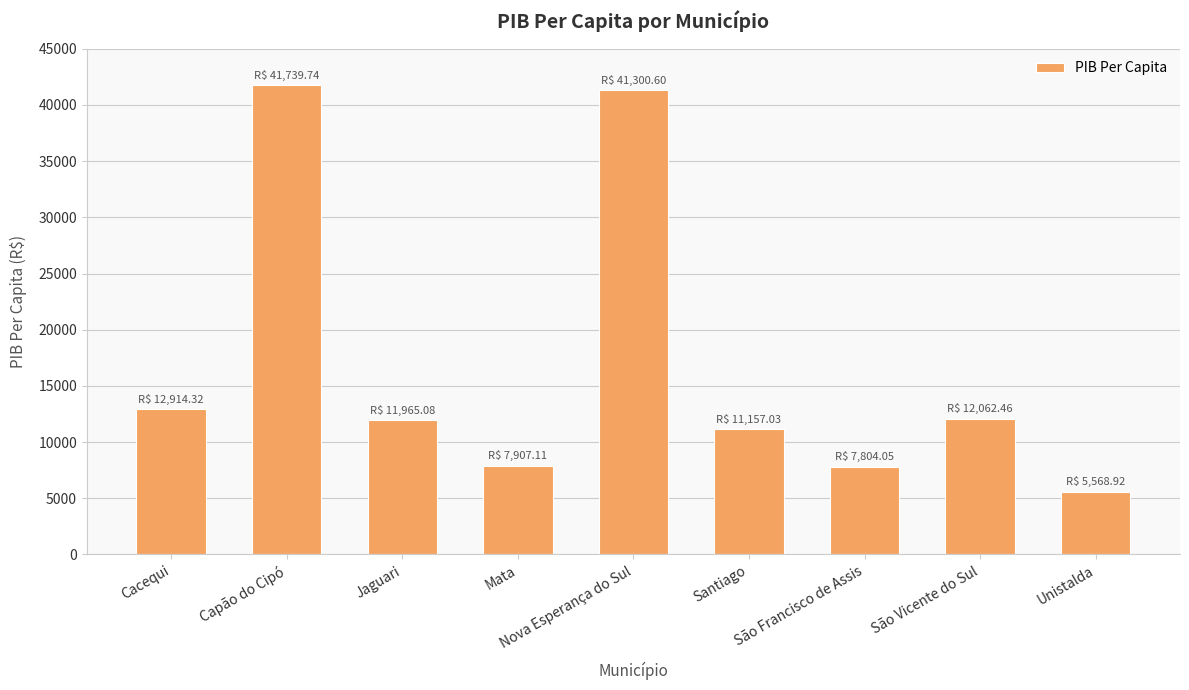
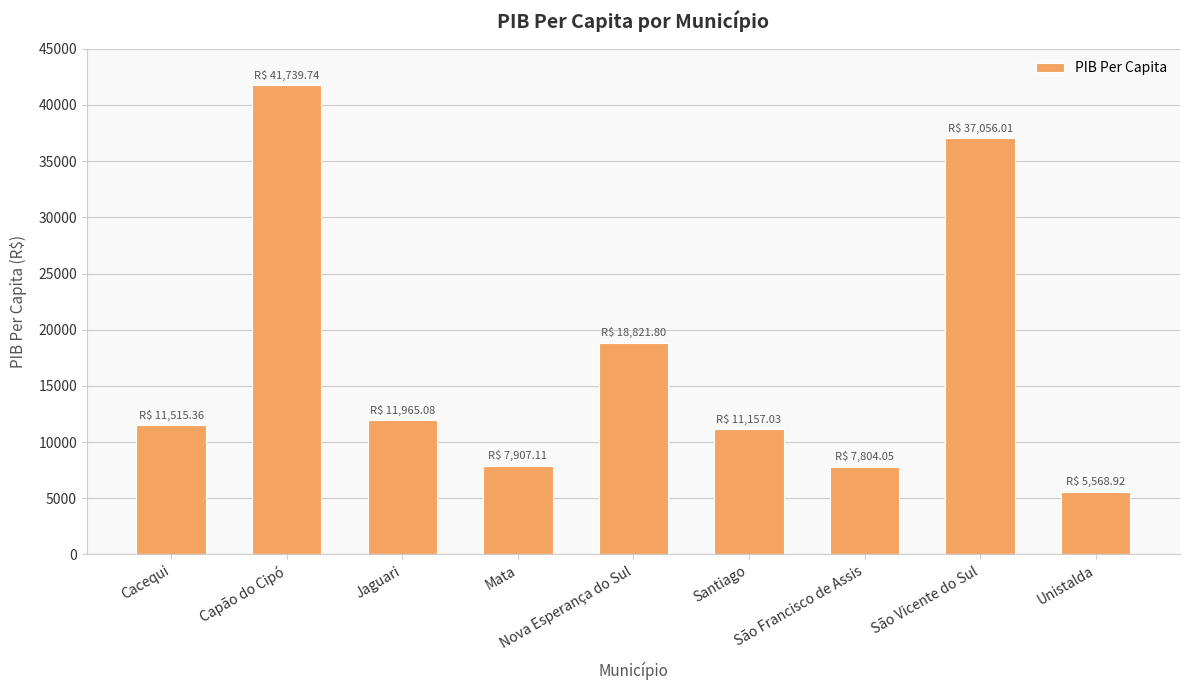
  {
-   "Cacequi": "12,914.32",
+   "Cacequi": "11,515.36",
    "Capão do Cipó": "41,739.74",
    "Jaguari": "11,965.08",
    "Mata": "7,907.11",
-   "Nova Esperança do Sul": "41,300.60",
+   "Nova Esperança do Sul": "18,821.80",
    "Santiago": "11,157.03",
    "São Francisco de Assis": "7,804.05",
-   "São Vicente do Sul": "12,062.46",
+   "São Vicente do Sul": "37,056.01",
    "Unistalda": "5,568.92"
  }
